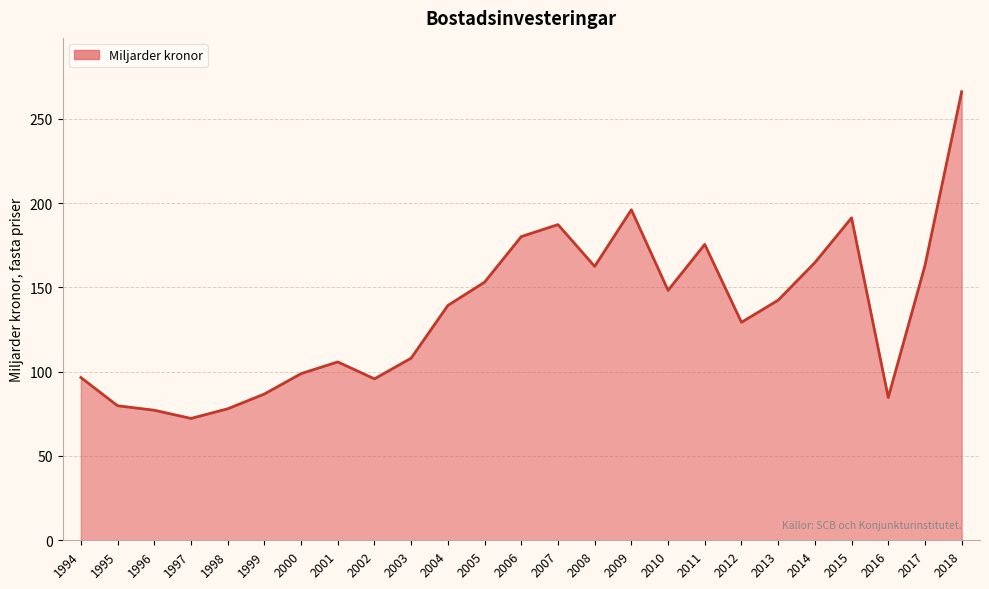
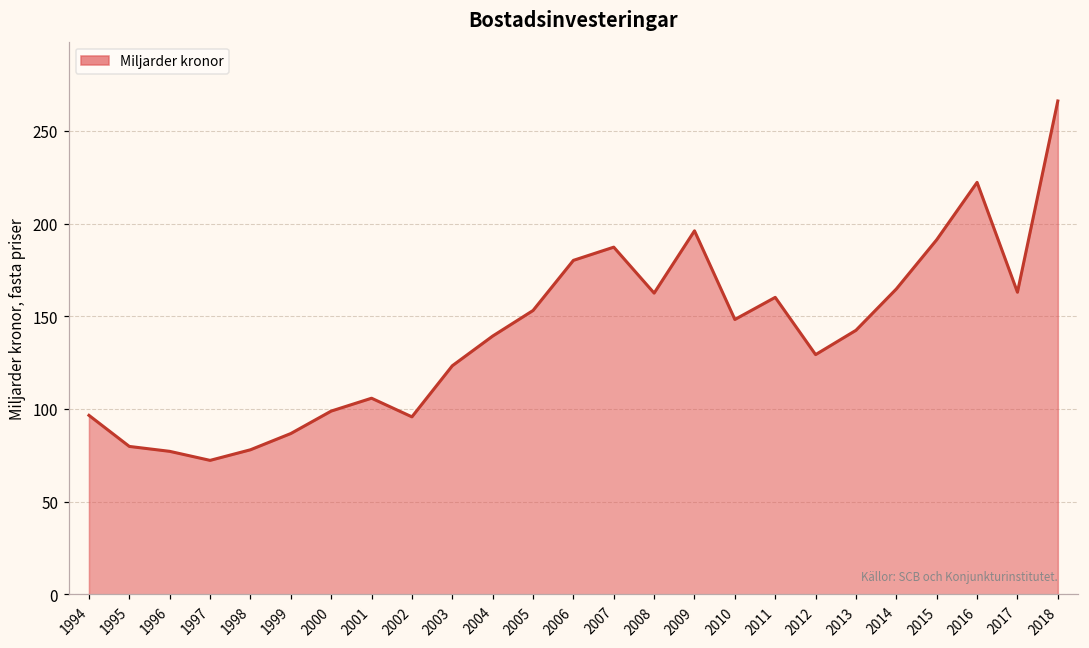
  {
    "1994": 97,
    "1995": 80,
    "1996": 77,
    "1997": 72,
    "1998": 78,
    "1999": 87,
    "2000": 99,
    "2001": 106,
    "2002": 96,
-   "2003": 108,
+   "2003": 123,
    "2004": 139,
    "2005": 153,
    "2006": 180,
    "2007": 187,
    "2008": 162,
    "2009": 196,
    "2010": 148,
-   "2011": 176,
+   "2011": 160,
    "2012": 129,
    "2013": 142,
    "2014": 165,
    "2015": 191,
-   "2016": 85,
+   "2016": 222,
    "2017": 163,
    "2018": 266
  }
